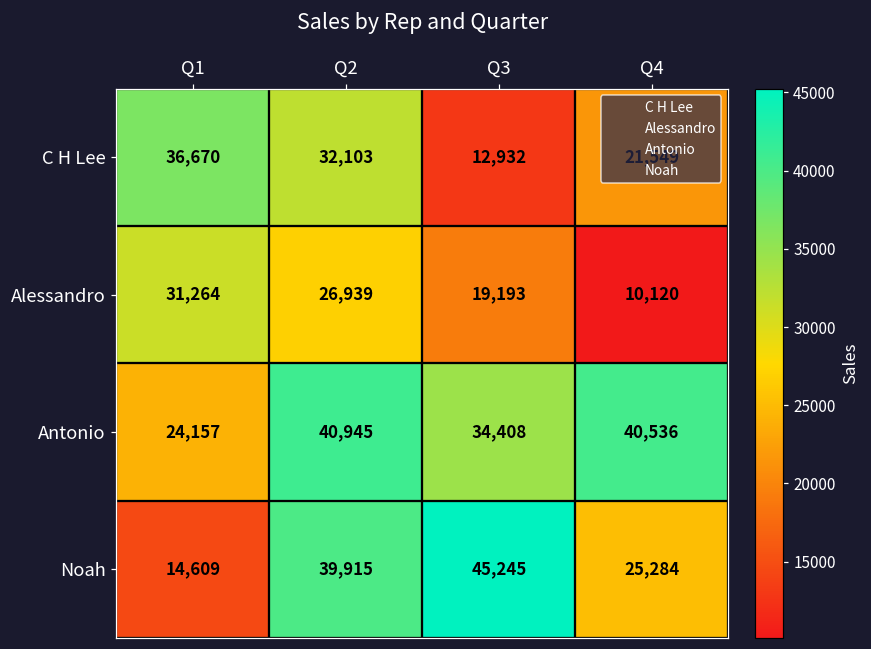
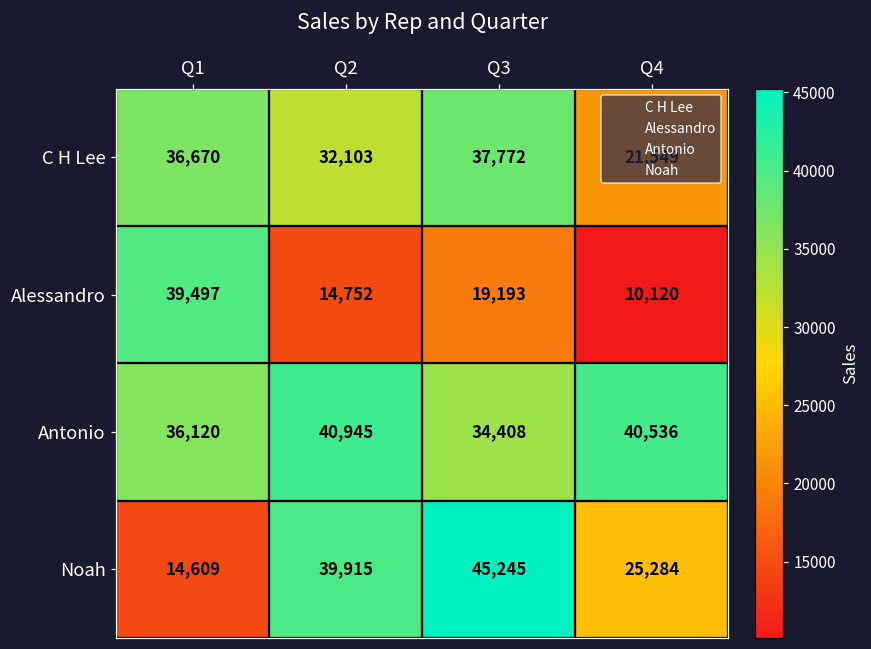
  {
    "C H Lee": {
      "Q1": "36,670",
      "Q2": "32,103",
-     "Q3": "12,932"
+     "Q3": "37,772"
    },
    "Alessandro": {
-     "Q1": "31,264",
-     "Q2": "26,939",
+     "Q1": "39,497",
+     "Q2": "14,752",
      "Q3": "19,193",
      "Q4": "10,120"
    },
    "Antonio": {
-     "Q1": "24,157",
+     "Q1": "36,120",
      "Q2": "40,945",
      "Q3": "34,408",
      "Q4": "40,536"
    },
    "Noah": {
      "Q1": "14,609",
      "Q2": "39,915",
      "Q3": "45,245",
      "Q4": "25,284"
    }
  }
